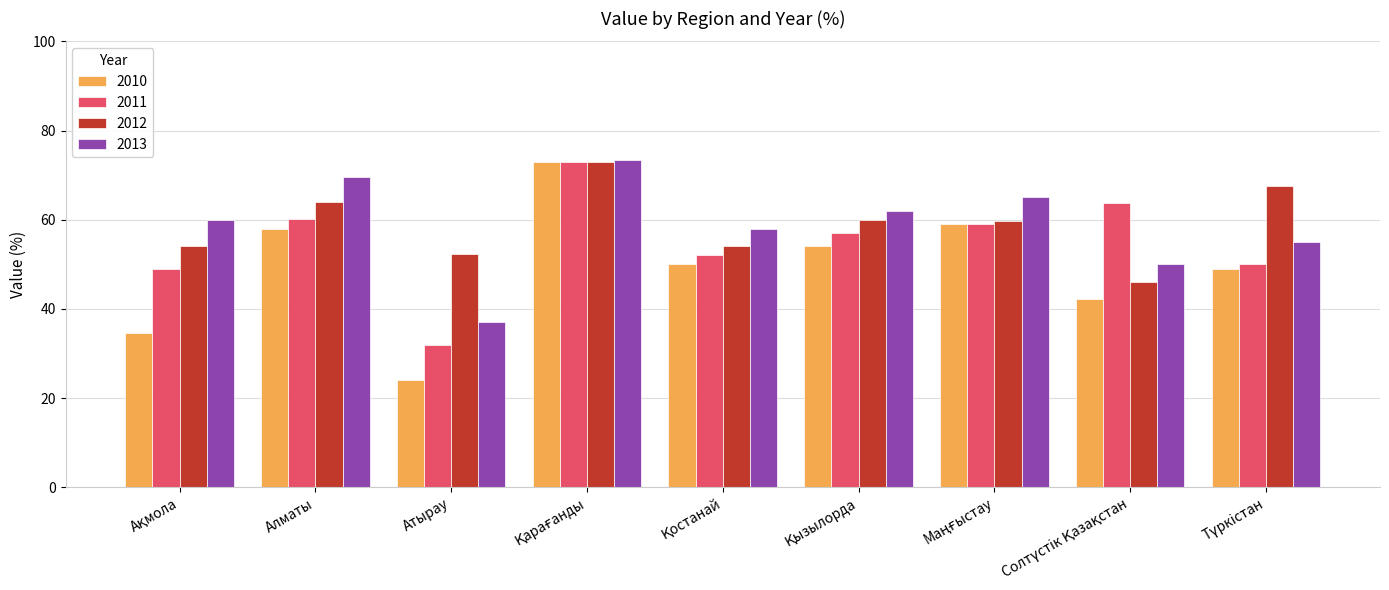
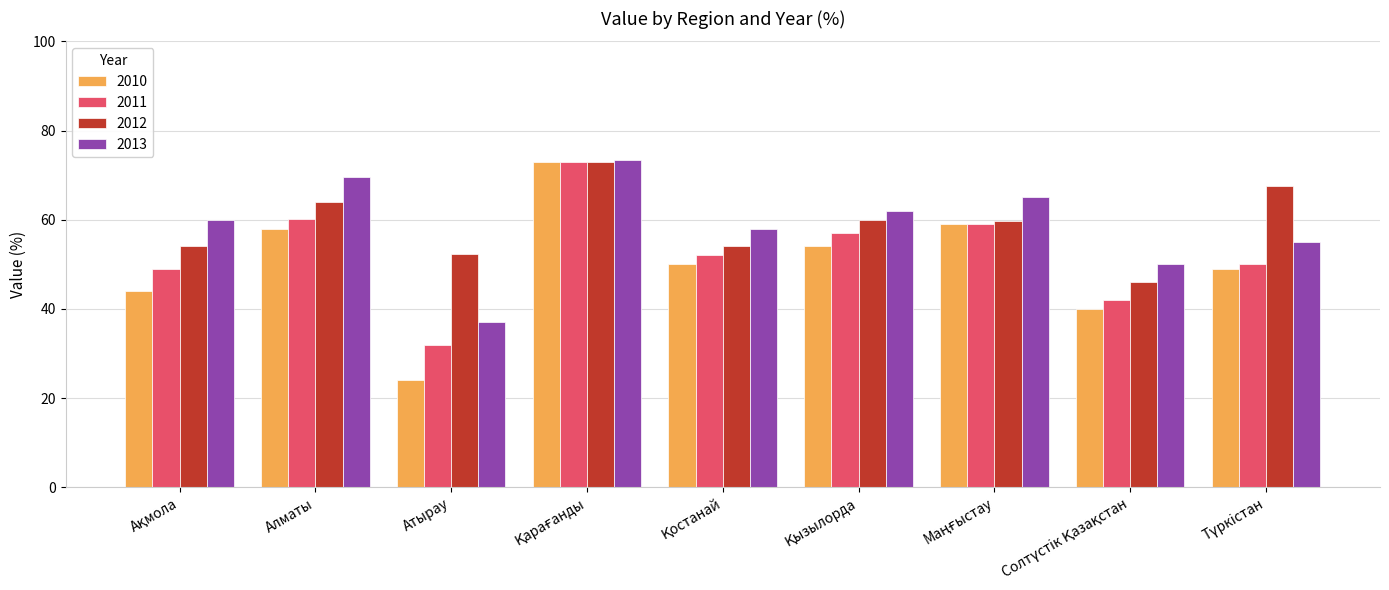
  {
    "2010": {
-     "Ақмола": 35,
+     "Ақмола": 44,
      "Алматы": 58,
      "Атырау": 24,
      "Қарағанды": 73,
      "Қостанай": 50,
      "Қызылорда": 54,
      "Маңғыстау": 59,
-     "Солтүстік Қазақстан": 42,
+     "Солтүстік Қазақстан": 40,
      "Түркістан": 49
    },
    "2011": {
      "Ақмола": 49,
      "Алматы": 60,
      "Атырау": 32,
      "Қарағанды": 73,
      "Қостанай": 52,
      "Қызылорда": 57,
      "Маңғыстау": 59,
-     "Солтүстік Қазақстан": 64,
+     "Солтүстік Қазақстан": 42,
      "Түркістан": 50
    },
    "2012": {
      "Ақмола": 54,
      "Алматы": 64,
      "Атырау": 52,
      "Қарағанды": 73,
      "Қостанай": 54,
      "Қызылорда": 60,
      "Маңғыстау": 60,
      "Солтүстік Қазақстан": 46,
      "Түркістан": 68
    },
    "2013": {
      "Ақмола": 60,
      "Алматы": 70,
      "Атырау": 37,
      "Қарағанды": 74,
      "Қостанай": 58,
      "Қызылорда": 62,
      "Маңғыстау": 65,
      "Солтүстік Қазақстан": 50,
      "Түркістан": 55
    }
  }
